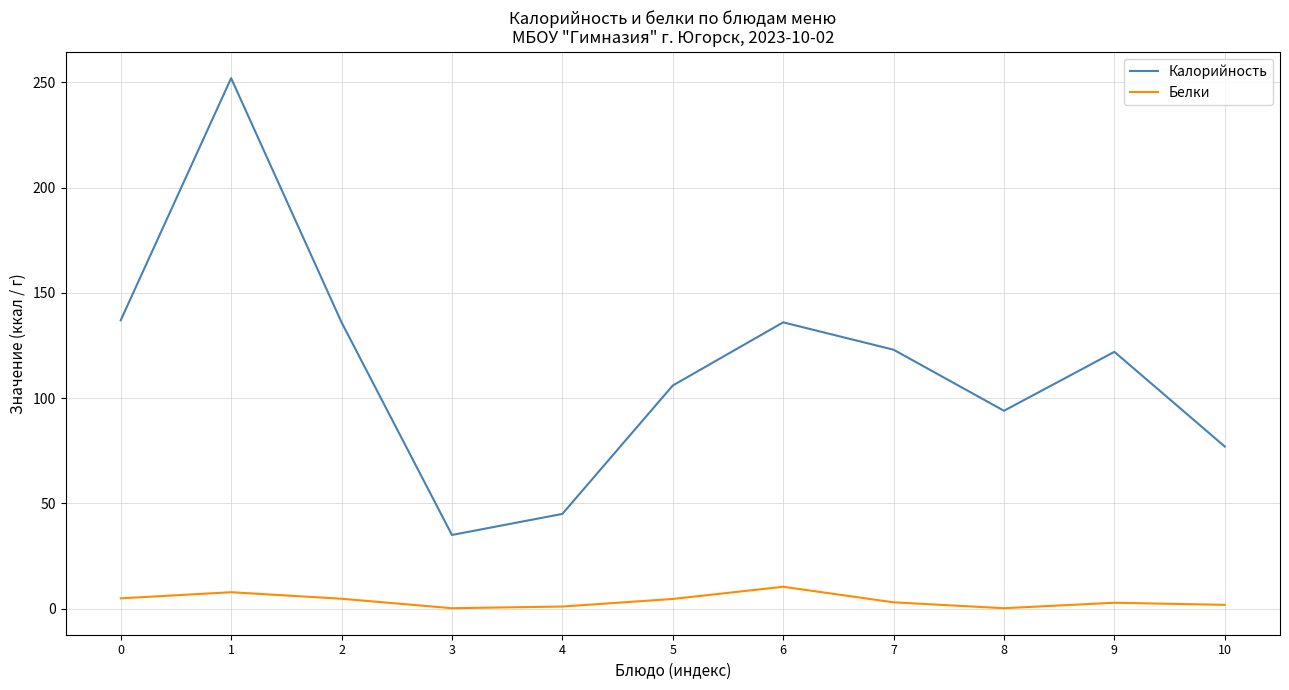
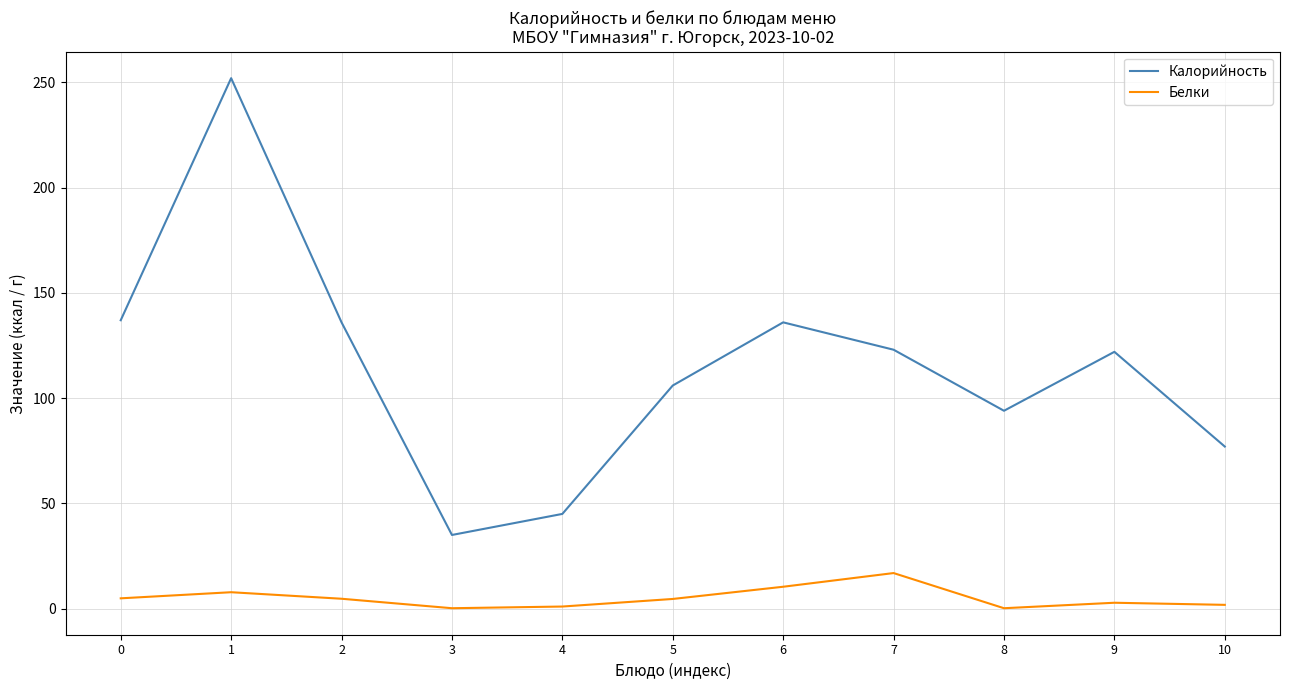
  {
    "Калорийность": {
      "0": 137,
      "1": 252,
      "2": 136,
      "3": 35,
      "4": 45,
      "5": 106,
      "6": 136,
      "7": 123,
      "8": 94,
      "9": 122,
      "10": 77
    },
    "Белки": {
      "0": 5,
      "1": 8,
      "2": 5,
      "3": 0,
      "4": 1,
      "5": 5,
      "6": 10,
-     "7": 3,
+     "7": 17,
      "8": 0,
      "9": 3,
      "10": 2
    }
  }
